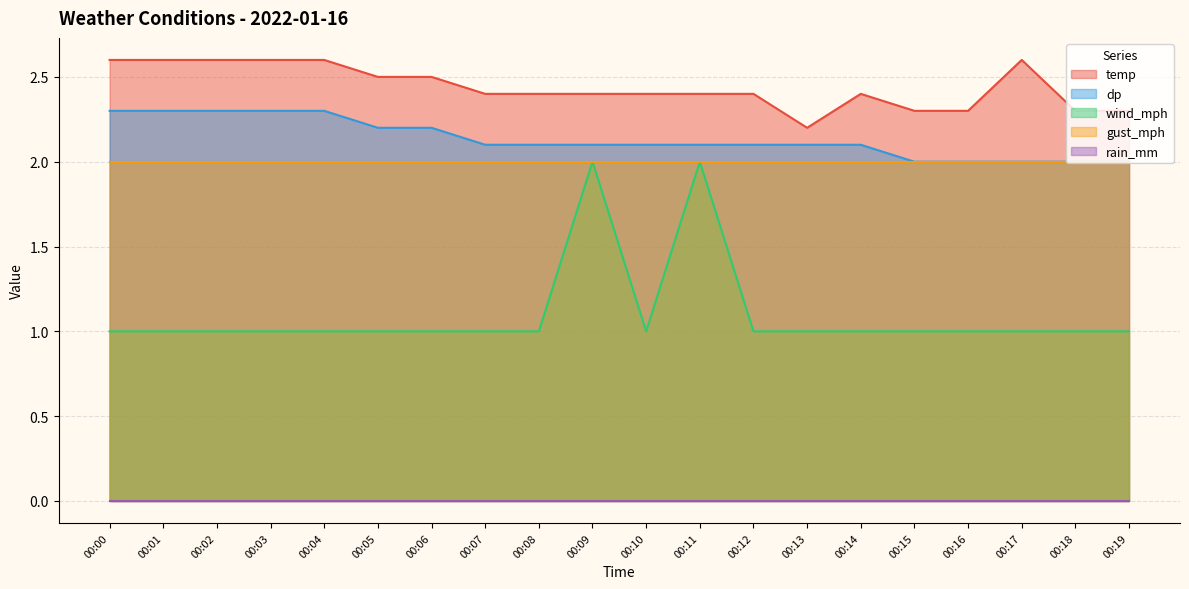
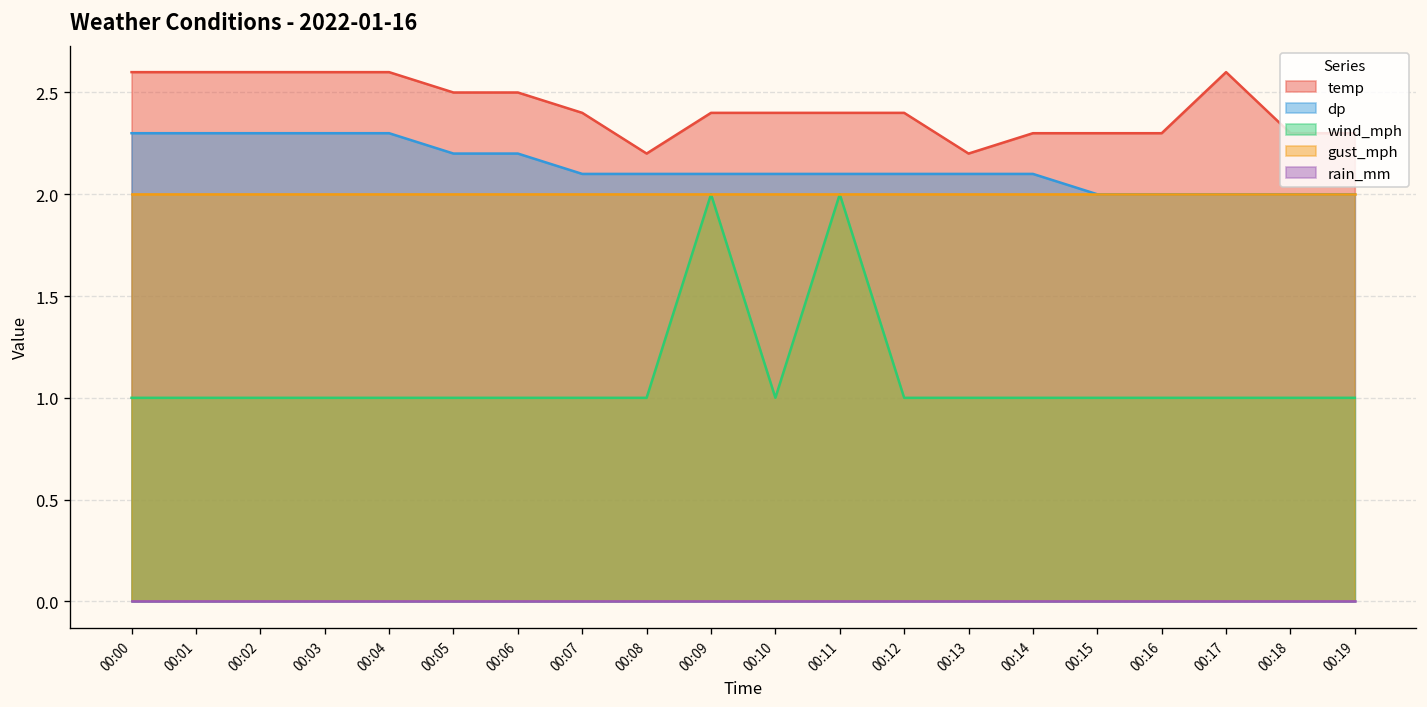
  {
    "temp": {
      "00:00": 2.6,
      "00:01": 2.6,
      "00:02": 2.6,
      "00:03": 2.6,
      "00:04": 2.6,
      "00:05": 2.5,
      "00:06": 2.5,
      "00:07": 2.4,
-     "00:08": 2.4,
+     "00:08": 2.2,
      "00:09": 2.4,
      "00:10": 2.4,
      "00:11": 2.4,
      "00:12": 2.4,
      "00:13": 2.2,
-     "00:14": 2.4,
+     "00:14": 2.3,
      "00:15": 2.3,
      "00:16": 2.3,
      "00:17": 2.6
    },
    "dp": {
      "00:00": 2.3,
      "00:01": 2.3,
      "00:02": 2.3,
      "00:03": 2.3,
      "00:04": 2.3,
      "00:05": 2.2,
      "00:06": 2.2,
      "00:07": 2.1,
      "00:08": 2.1,
      "00:09": 2.1,
      "00:10": 2.1,
      "00:11": 2.1,
      "00:12": 2.1,
      "00:13": 2.1,
      "00:14": 2.1
    },
    "wind_mph": {
      "00:00": 1.0,
      "00:01": 1.0,
      "00:02": 1.0,
      "00:03": 1.0,
      "00:04": 1.0,
      "00:05": 1.0,
      "00:06": 1.0,
      "00:07": 1.0,
      "00:08": 1.0,
      "00:10": 1.0,
      "00:12": 1.0,
      "00:13": 1.0,
      "00:14": 1.0,
      "00:15": 1.0,
      "00:16": 1.0,
      "00:17": 1.0,
      "00:18": 1.0,
      "00:19": 1.0
    },
    "gust_mph": {
      "00:00": 2.0,
      "00:01": 2.0,
      "00:02": 2.0,
      "00:03": 2.0,
      "00:04": 2.0,
      "00:05": 2.0,
      "00:06": 2.0,
      "00:07": 2.0,
      "00:08": 2.0,
      "00:10": 2.0,
      "00:12": 2.0,
      "00:13": 2.0,
      "00:14": 2.0
    },
    "rain_mm": {
      "00:00": 0.0,
      "00:01": 0.0,
      "00:02": 0.0,
      "00:03": 0.0,
      "00:04": 0.0,
      "00:05": 0.0,
      "00:06": 0.0,
      "00:07": 0.0,
      "00:08": 0.0,
      "00:09": 0.0,
      "00:10": 0.0,
      "00:11": 0.0,
      "00:12": 0.0,
      "00:13": 0.0,
      "00:14": 0.0,
      "00:15": 0.0,
      "00:16": 0.0,
      "00:17": 0.0,
      "00:18": 0.0,
      "00:19": 0.0
    }
  }
